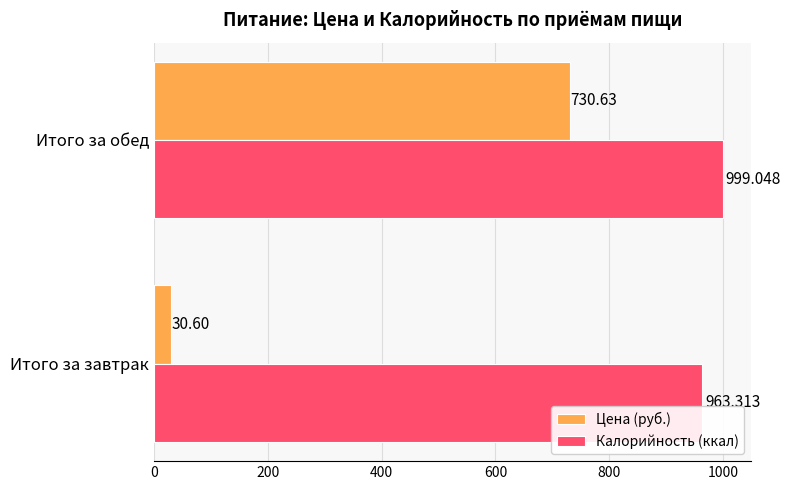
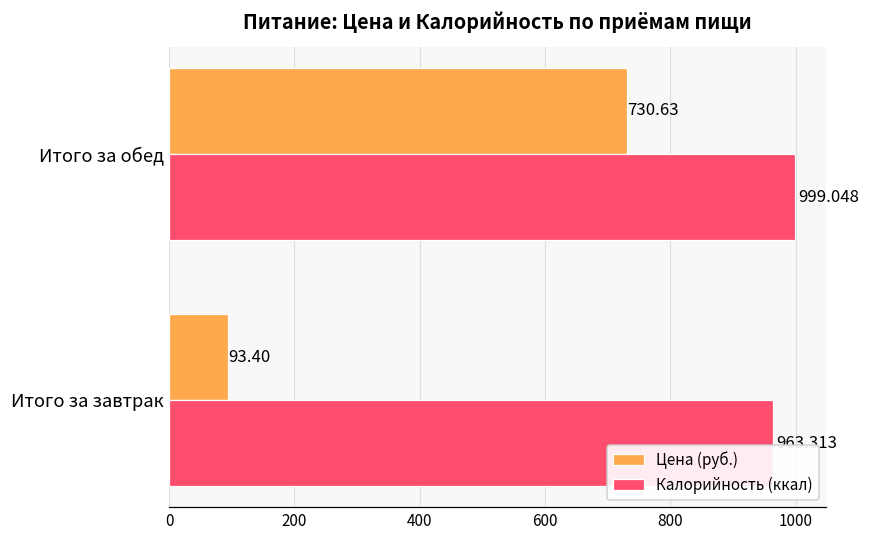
  {
    "Цена (руб.)": {
      "Итого за обед": 730.63,
-     "Итого за завтрак": 30.60
+     "Итого за завтрак": 93.40
    },
    "Калорийность (ккал)": {
      "Итого за обед": 999.048
    }
  }
